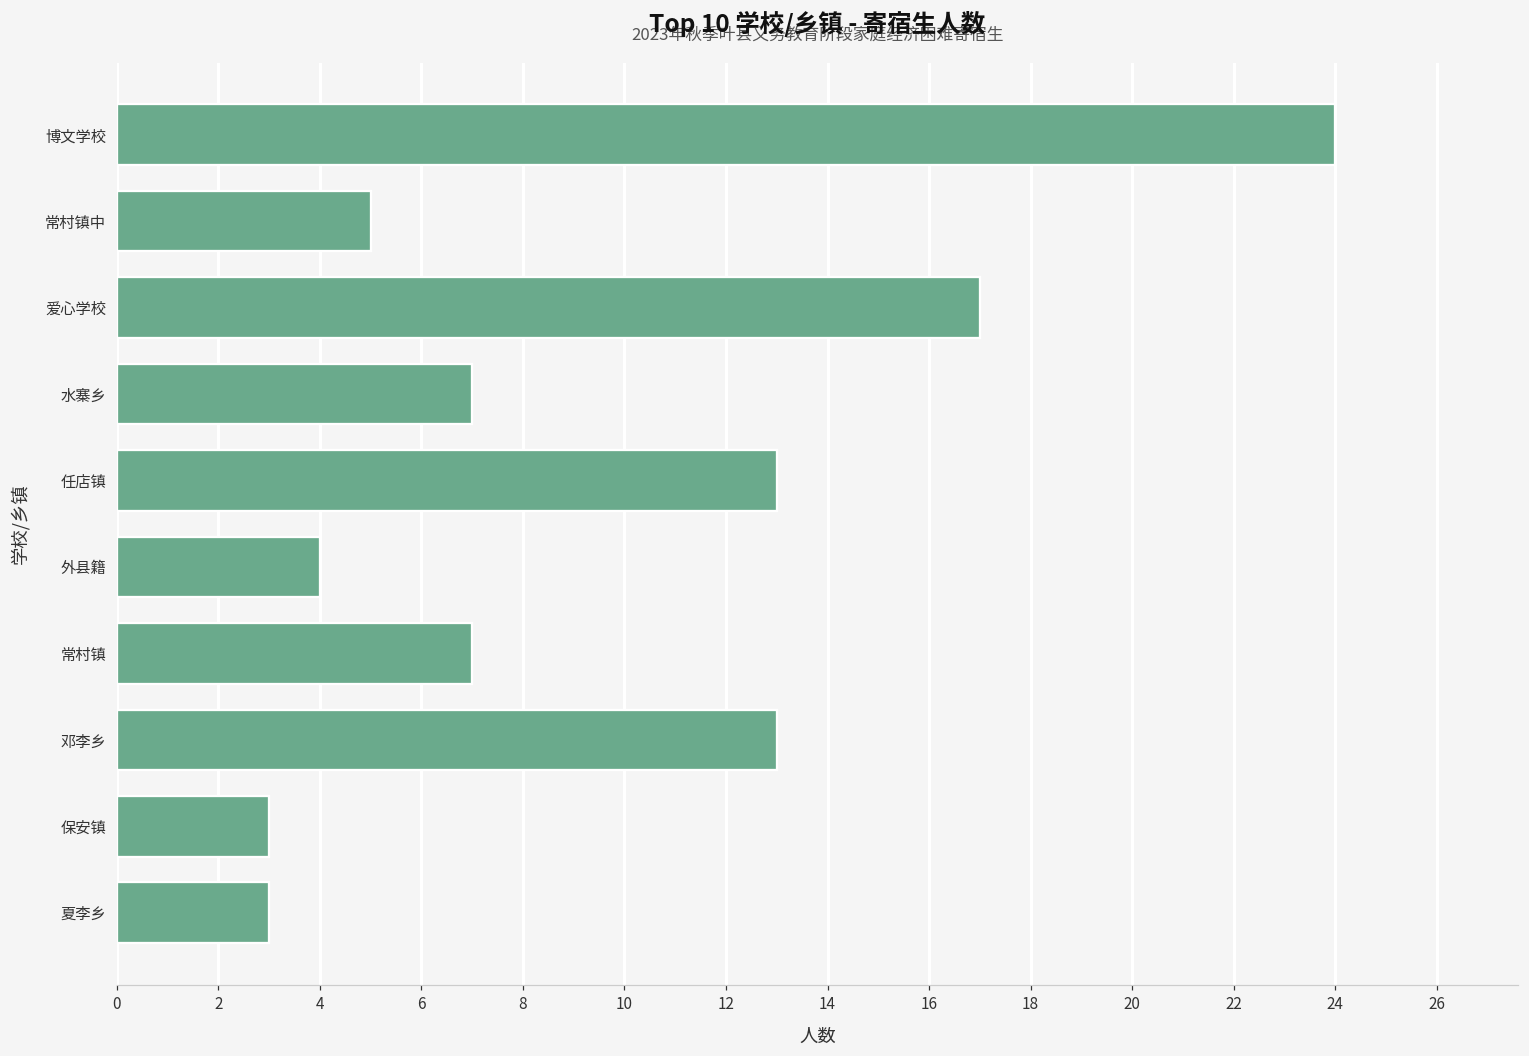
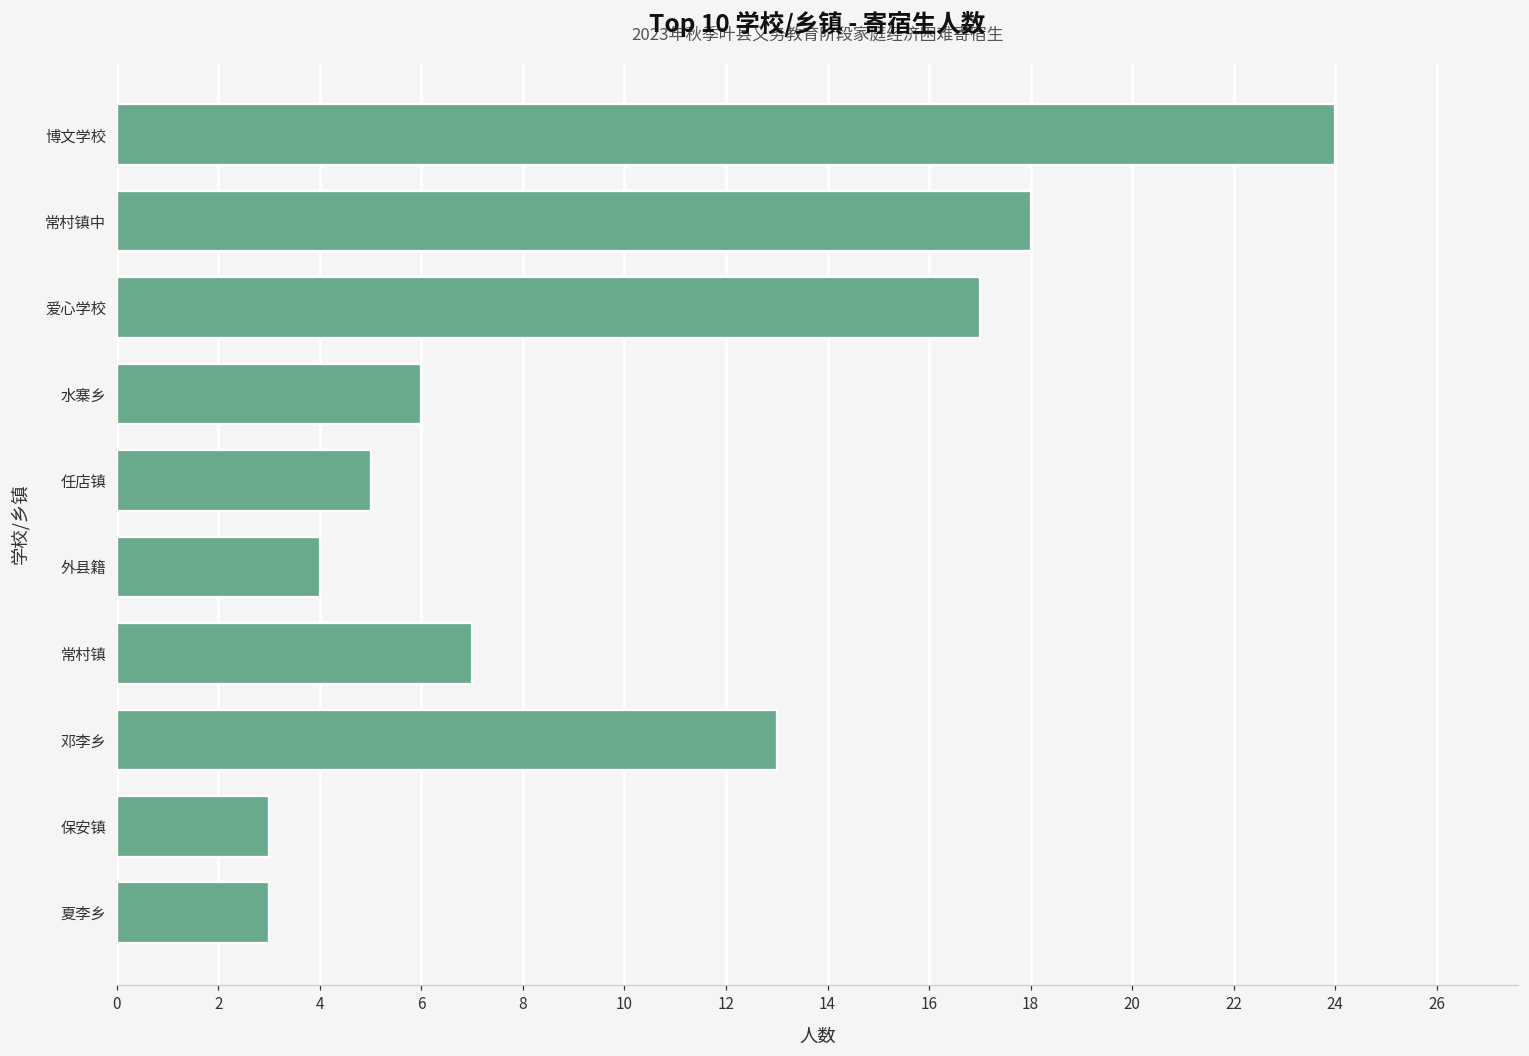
  {
    "博文学校": 24,
-   "常村镇中": 5,
+   "常村镇中": 18,
    "爱心学校": 17,
-   "水寨乡": 7,
-   "任店镇": 13,
+   "水寨乡": 6,
+   "任店镇": 5,
    "外县籍": 4,
    "常村镇": 7,
    "邓李乡": 13,
    "保安镇": 3,
    "夏李乡": 3
  }
